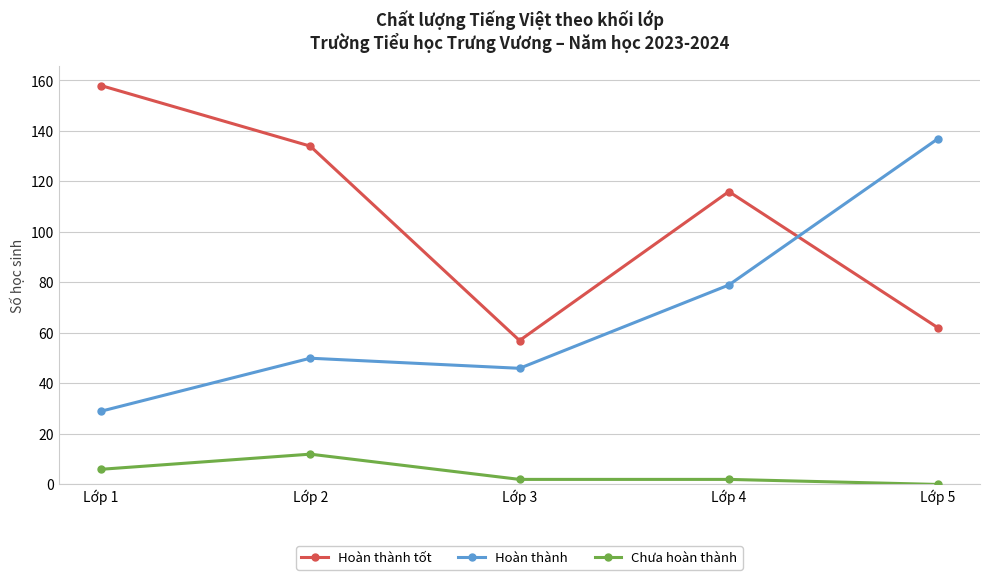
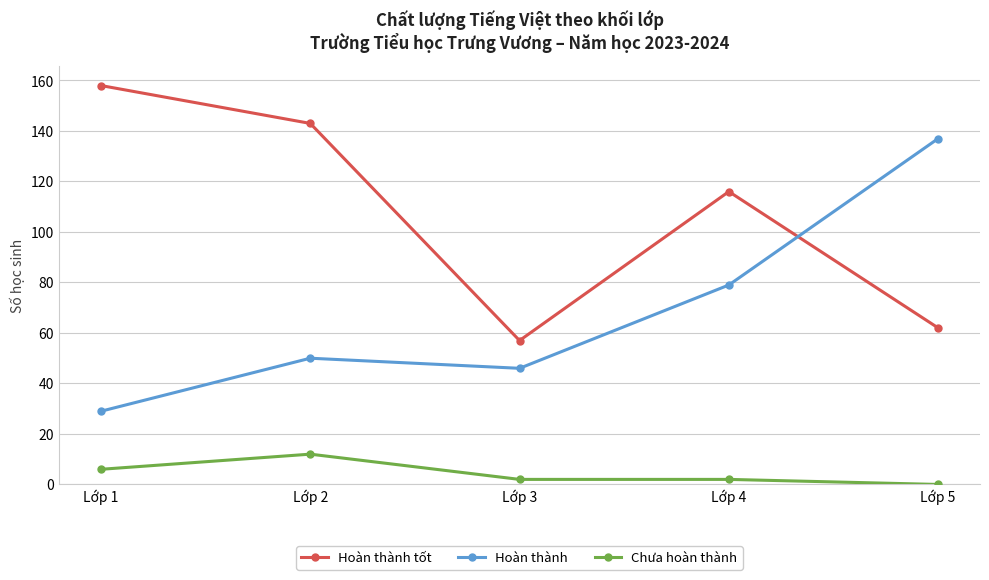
  {
    "Hoàn thành tốt": {
      "Lớp 1": 158,
-     "Lớp 2": 134,
+     "Lớp 2": 143,
      "Lớp 3": 57,
      "Lớp 4": 116,
      "Lớp 5": 62
    },
    "Hoàn thành": {
      "Lớp 1": 29,
      "Lớp 2": 50,
      "Lớp 3": 46,
      "Lớp 4": 79,
      "Lớp 5": 137
    },
    "Chưa hoàn thành": {
      "Lớp 1": 6,
      "Lớp 2": 12,
      "Lớp 3": 2,
      "Lớp 4": 2,
      "Lớp 5": 0
    }
  }
